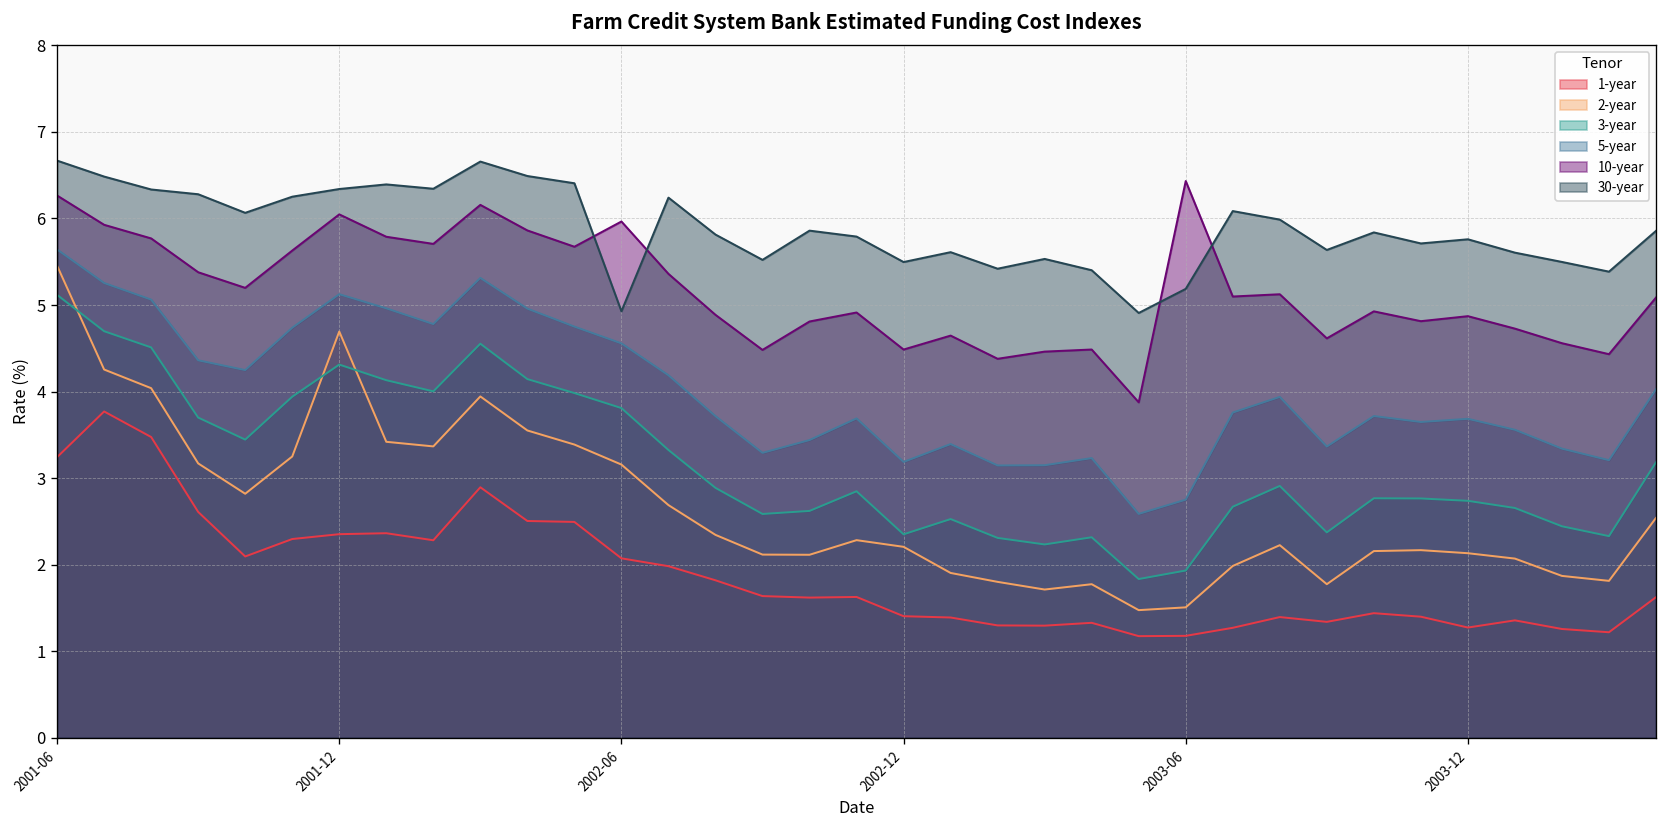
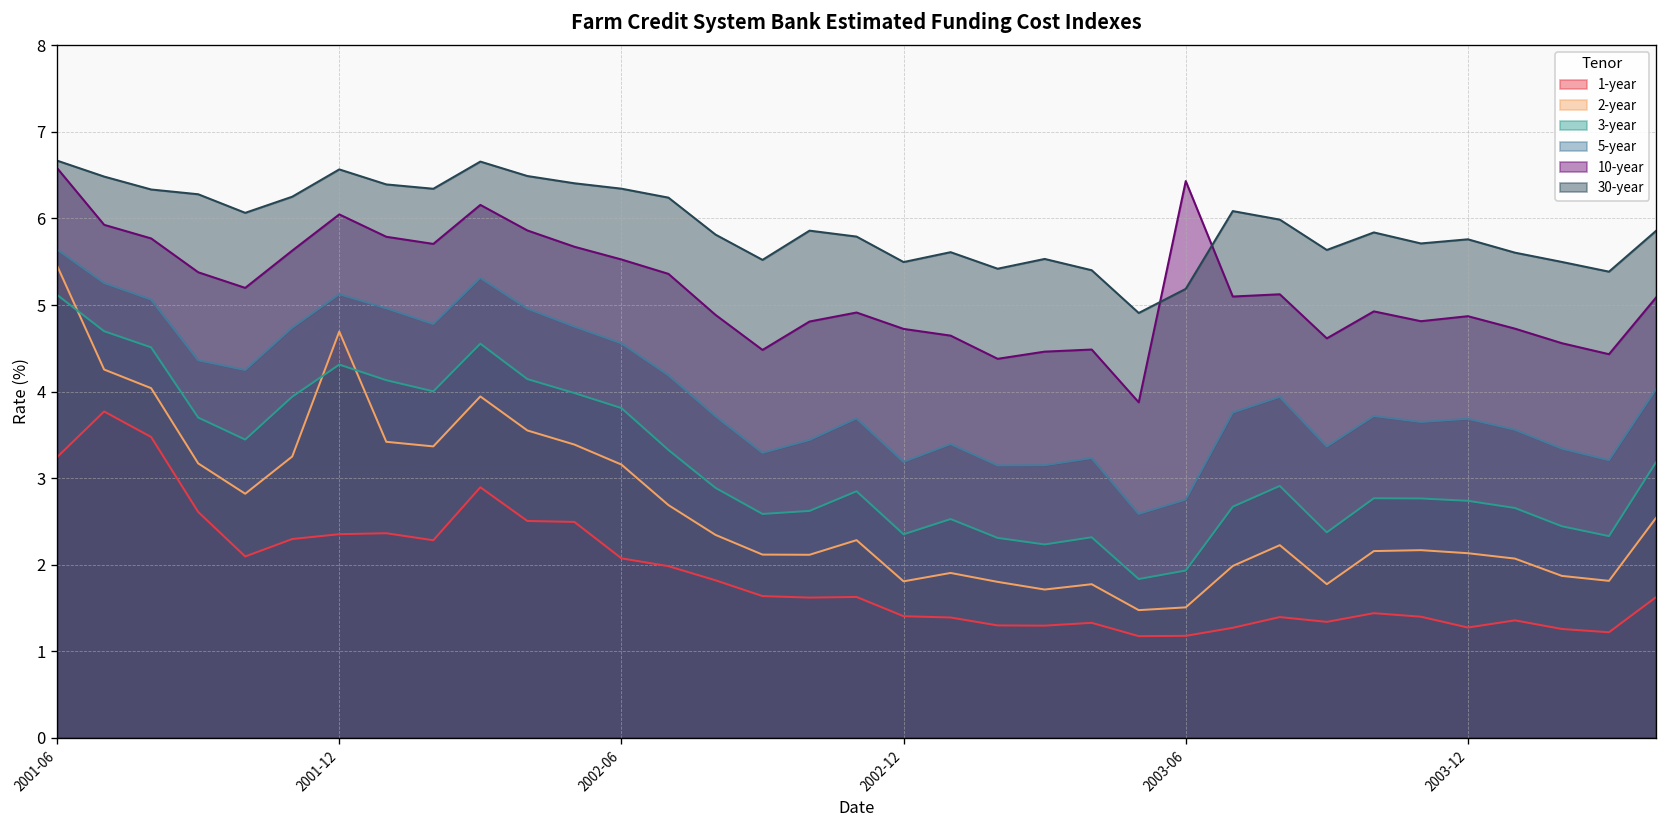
  {
    "1-year": {
      "2001-06": 3.2,
      "2001-12": 2.4,
      "2002-06": 2.1,
      "2002-12": 1.4,
      "2003-06": 1.2,
      "2003-12": 1.3
    },
    "2-year": {
      "2001-06": 5.5,
      "2001-12": 4.7,
      "2002-06": 3.2,
-     "2002-12": 2.2,
+     "2002-12": 1.8,
      "2003-06": 1.5,
      "2003-12": 2.1
    },
    "10-year": {
-     "2001-06": 6.3,
+     "2001-06": 6.6,
      "2001-12": 6.0,
-     "2002-06": 6.0,
-     "2002-12": 4.5,
+     "2002-06": 5.5,
+     "2002-12": 4.7,
      "2003-06": 6.4,
      "2003-12": 4.9
    },
    "30-year": {
      "2001-06": 6.7,
-     "2001-12": 6.3,
-     "2002-06": 4.9,
+     "2001-12": 6.6,
+     "2002-06": 6.3,
      "2002-12": 5.5,
      "2003-06": 5.2,
      "2003-12": 5.8
    }
  }
